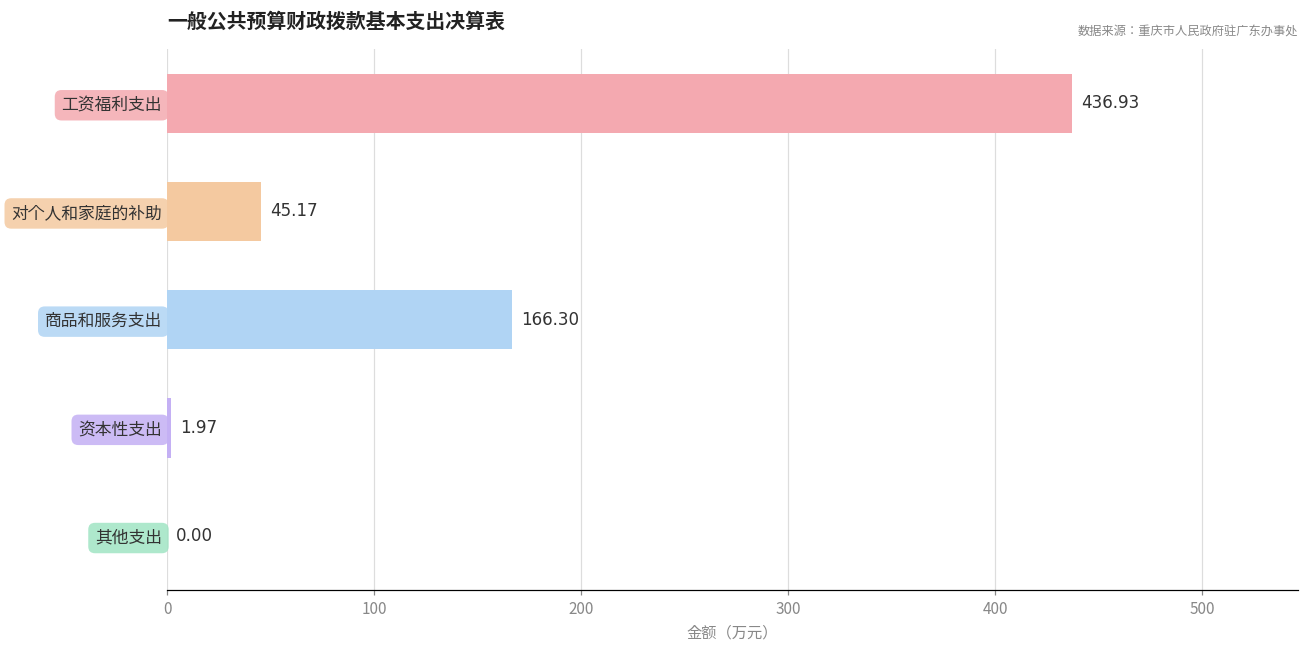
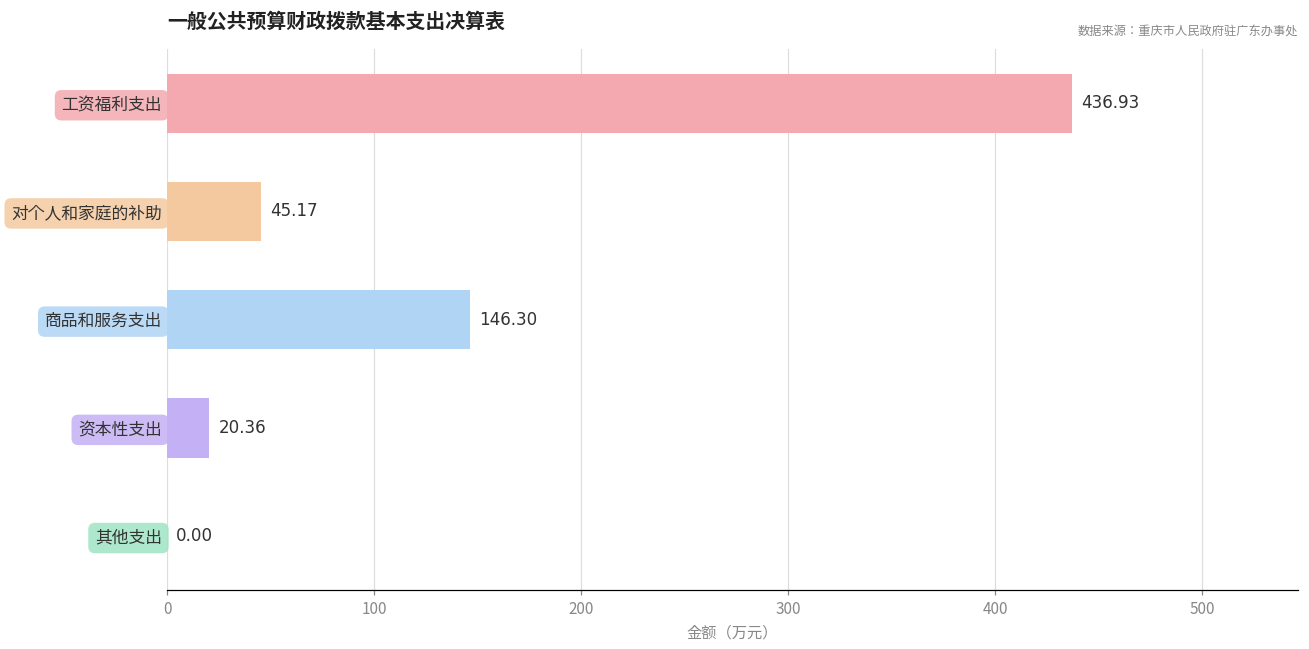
  {
    "工资福利支出": 436.93,
    "对个人和家庭的补助": 45.17,
-   "商品和服务支出": 166.30,
-   "资本性支出": 1.97,
+   "商品和服务支出": 146.30,
+   "资本性支出": 20.36,
    "其他支出": 0.00
  }
